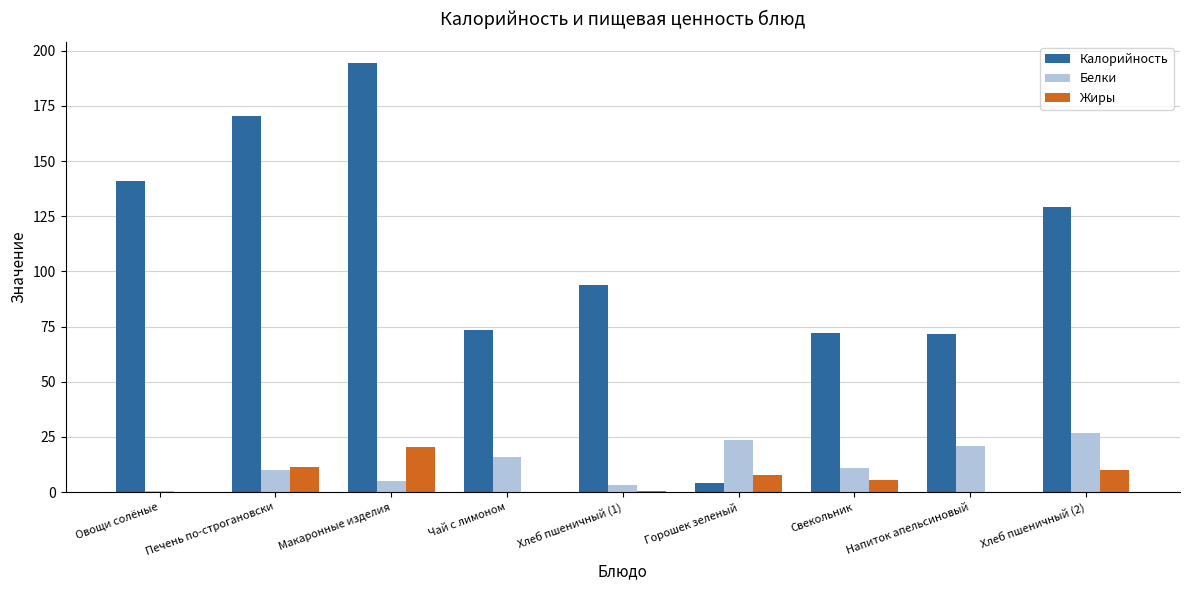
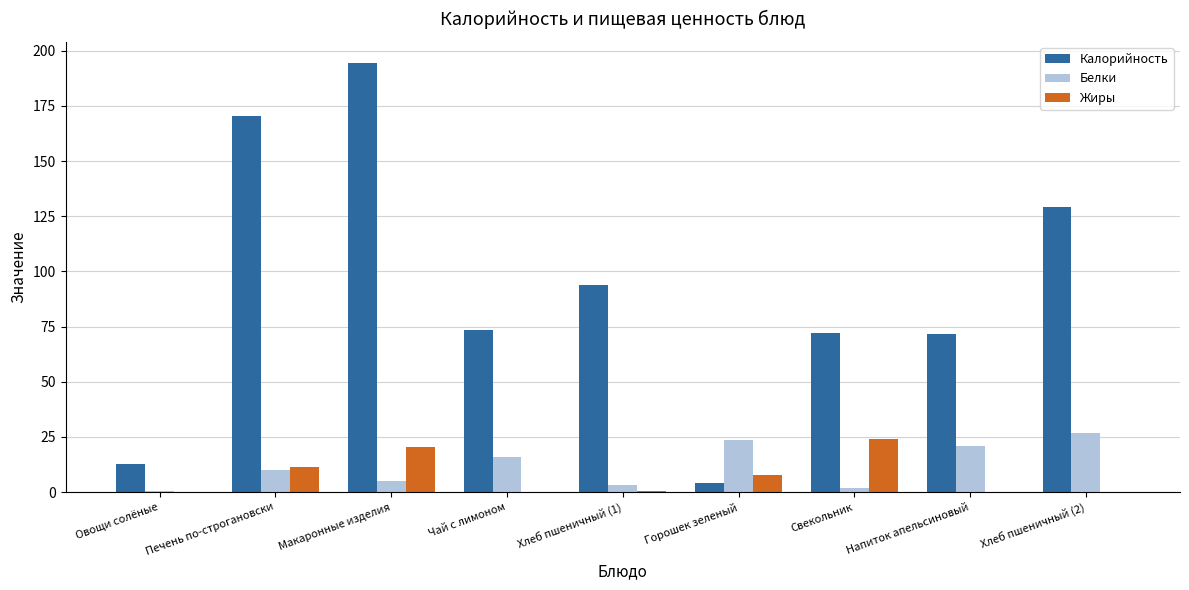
  {
    "Калорийность": {
-     "Овощи солёные": 141,
+     "Овощи солёные": 13,
      "Печень по-строгановски": 171,
      "Макаронные изделия": 194,
      "Чай с лимоном": 74,
      "Хлеб пшеничный (1)": 94,
      "Горошек зеленый": 4,
      "Свекольник": 72,
      "Напиток апельсиновый": 72,
      "Хлеб пшеничный (2)": 129
    },
    "Белки": {
      "Печень по-строгановски": 10,
      "Макаронные изделия": 5,
      "Чай с лимоном": 16,
      "Хлеб пшеничный (1)": 3,
      "Горошек зеленый": 23,
-     "Свекольник": 11,
+     "Свекольник": 2,
      "Напиток апельсиновый": 21,
      "Хлеб пшеничный (2)": 27
    },
    "Жиры": {
      "Печень по-строгановски": 11,
      "Макаронные изделия": 21,
      "Чай с лимоном": 0,
      "Горошек зеленый": 8,
-     "Свекольник": 5,
+     "Свекольник": 24,
      "Напиток апельсиновый": 0,
-     "Хлеб пшеничный (2)": 10
+     "Хлеб пшеничный (2)": 0
    }
  }
